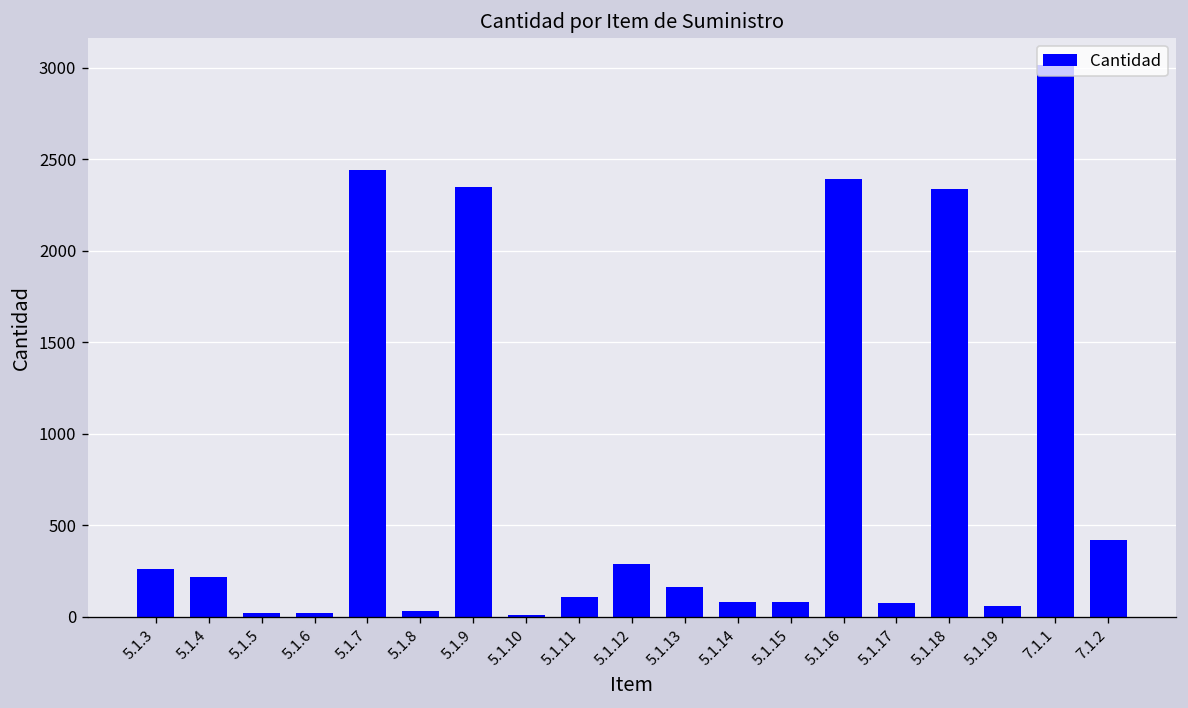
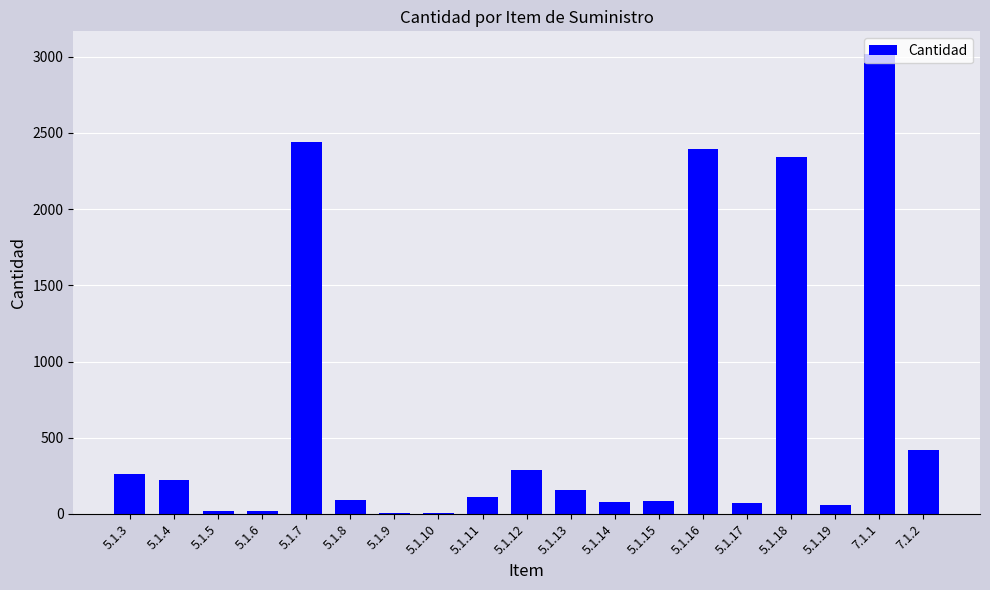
  {
    "5.1.3": 260,
    "5.1.4": 220,
    "5.1.5": 20,
    "5.1.6": 20,
    "5.1.7": 2440,
-   "5.1.8": 30,
-   "5.1.9": 2350,
+   "5.1.8": 90,
+   "5.1.9": 10,
    "5.1.11": 110,
    "5.1.12": 290,
    "5.1.13": 160,
    "5.1.14": 80,
    "5.1.15": 80,
    "5.1.16": 2390,
    "5.1.17": 70,
    "5.1.18": 2340,
    "5.1.19": 60,
    "7.1.2": 420
  }
